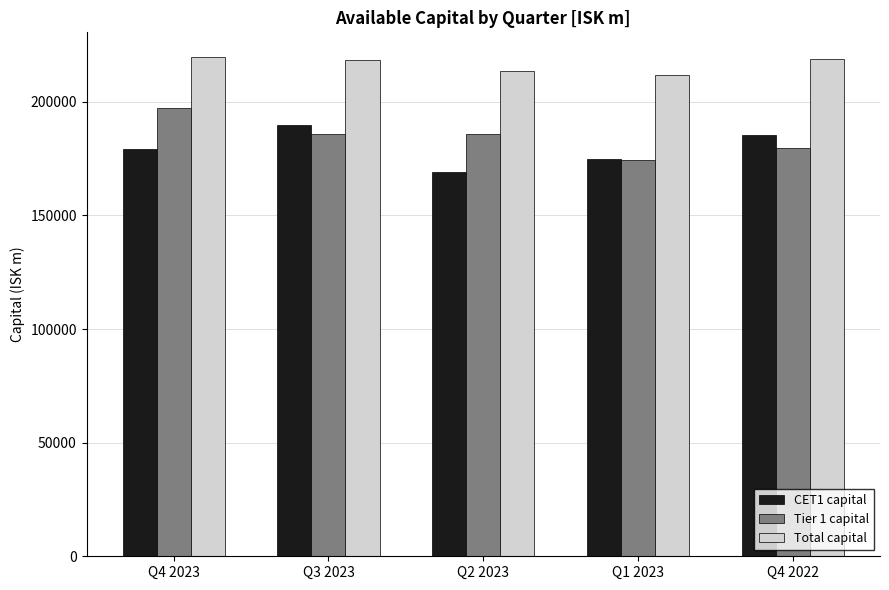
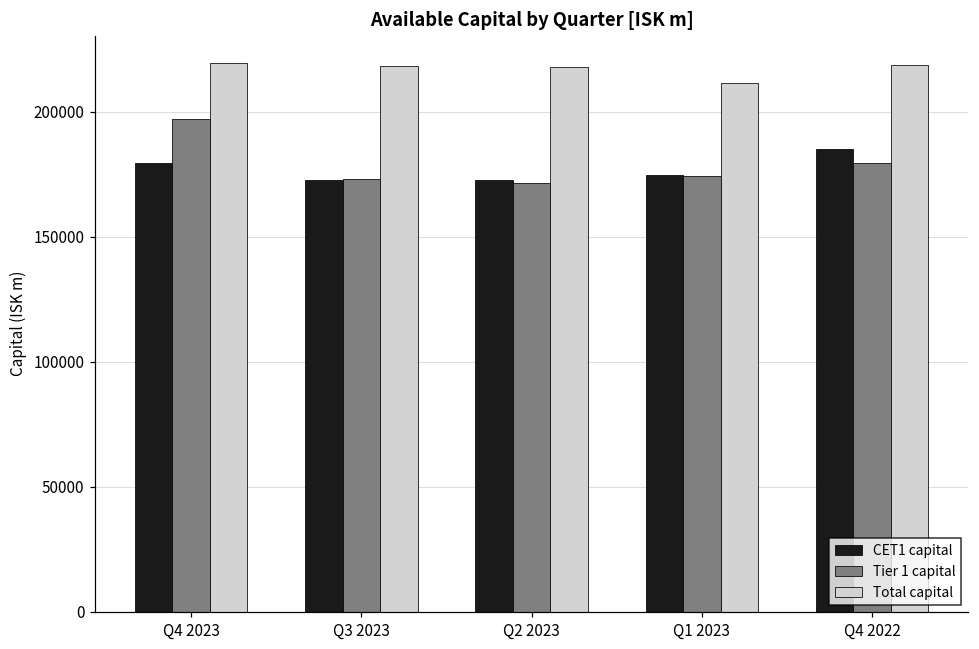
  {
    "CET1 capital": {
      "Q4 2023": 179000,
-     "Q3 2023": 190000,
-     "Q2 2023": 169000,
+     "Q3 2023": 173000,
+     "Q2 2023": 173000,
      "Q1 2023": 175000,
      "Q4 2022": 185000
    },
    "Tier 1 capital": {
      "Q4 2023": 197000,
-     "Q3 2023": 186000,
-     "Q2 2023": 186000,
+     "Q3 2023": 173000,
+     "Q2 2023": 172000,
      "Q1 2023": 174000,
      "Q4 2022": 180000
    },
    "Total capital": {
      "Q4 2023": 220000,
      "Q3 2023": 219000,
-     "Q2 2023": 214000,
+     "Q2 2023": 218000,
      "Q1 2023": 212000,
      "Q4 2022": 219000
    }
  }
